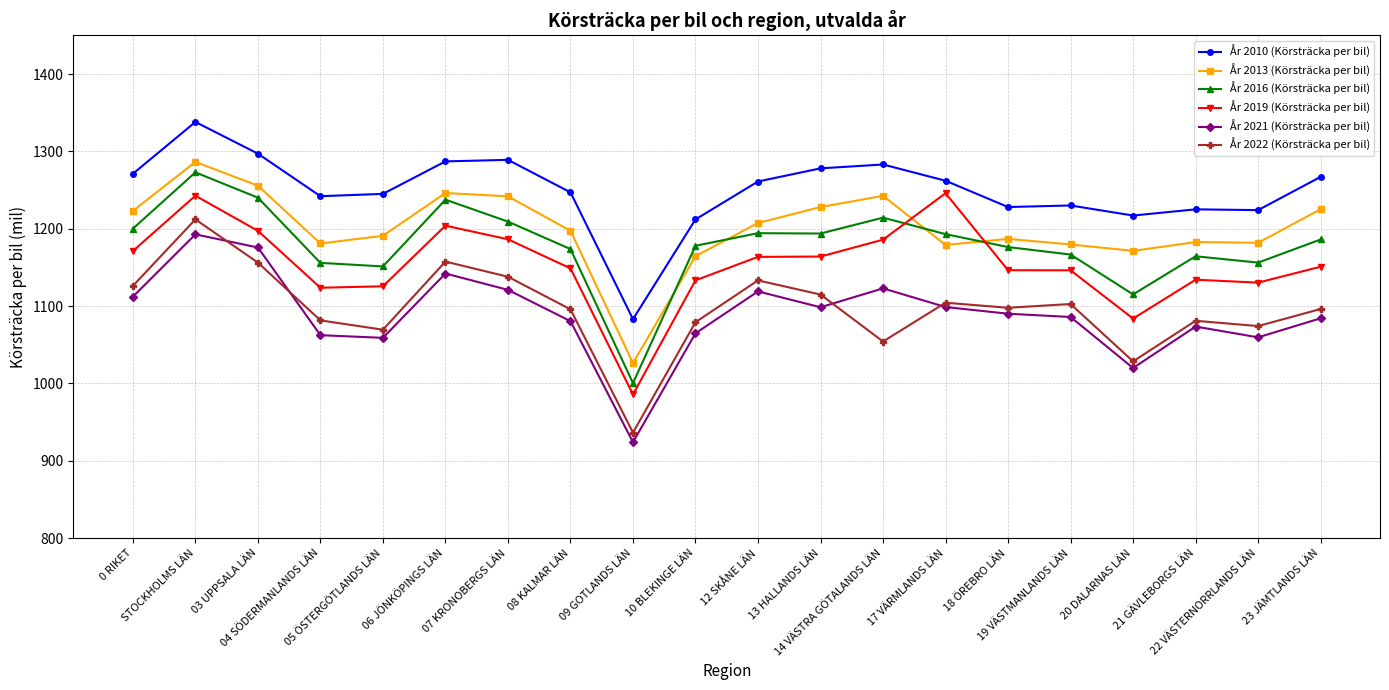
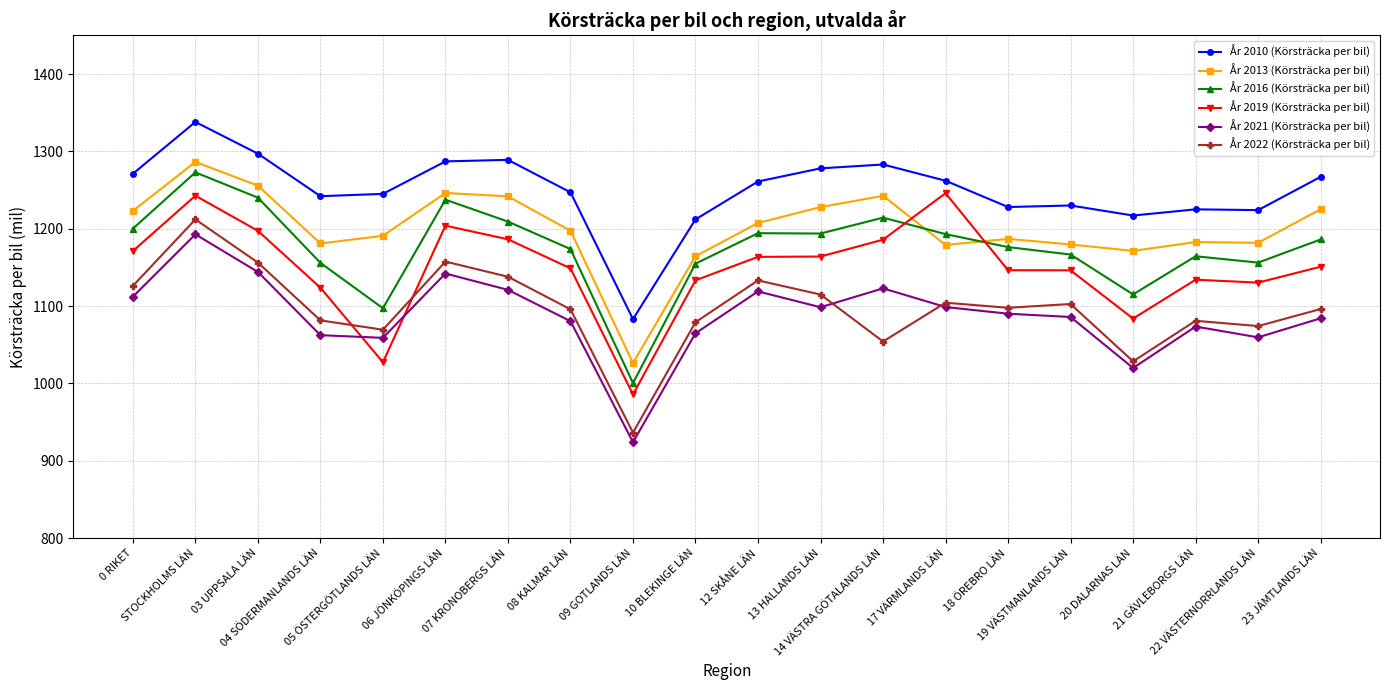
  {
    "År 2010 (Körsträcka per bil)": {
      "0 RIKET": 1270,
      "STOCKHOLMS LÄN": 1340,
      "03 UPPSALA LÄN": 1300,
      "04 SÖDERMANLANDS LÄN": 1240,
      "05 ÖSTERGÖTLANDS LÄN": 1250,
      "06 JÖNKÖPINGS LÄN": 1290,
      "07 KRONOBERGS LÄN": 1290,
      "08 KALMAR LÄN": 1250,
      "09 GOTLANDS LÄN": 1080,
      "10 BLEKINGE LÄN": 1210,
      "12 SKÅNE LÄN": 1260,
      "13 HALLANDS LÄN": 1280,
      "14 VÄSTRA GÖTALANDS LÄN": 1280,
      "17 VÄRMLANDS LÄN": 1260,
      "18 ÖREBRO LÄN": 1230,
      "19 VÄSTMANLANDS LÄN": 1230,
      "20 DALARNAS LÄN": 1220,
      "21 GÄVLEBORGS LÄN": 1230,
      "22 VÄSTERNORRLANDS LÄN": 1220,
      "23 JÄMTLANDS LÄN": 1270
    },
    "År 2013 (Körsträcka per bil)": {
      "0 RIKET": 1220,
      "STOCKHOLMS LÄN": 1290,
      "03 UPPSALA LÄN": 1260,
      "04 SÖDERMANLANDS LÄN": 1180,
      "05 ÖSTERGÖTLANDS LÄN": 1190,
      "06 JÖNKÖPINGS LÄN": 1250,
      "07 KRONOBERGS LÄN": 1240,
      "08 KALMAR LÄN": 1200,
      "09 GOTLANDS LÄN": 1030,
      "10 BLEKINGE LÄN": 1160,
      "12 SKÅNE LÄN": 1210,
      "13 HALLANDS LÄN": 1230,
      "14 VÄSTRA GÖTALANDS LÄN": 1240,
      "17 VÄRMLANDS LÄN": 1180,
      "18 ÖREBRO LÄN": 1190,
      "19 VÄSTMANLANDS LÄN": 1180,
      "20 DALARNAS LÄN": 1170,
      "21 GÄVLEBORGS LÄN": 1180,
      "22 VÄSTERNORRLANDS LÄN": 1180,
      "23 JÄMTLANDS LÄN": 1230
    },
    "År 2016 (Körsträcka per bil)": {
      "0 RIKET": 1200,
      "STOCKHOLMS LÄN": 1270,
      "03 UPPSALA LÄN": 1240,
      "04 SÖDERMANLANDS LÄN": 1160,
-     "05 ÖSTERGÖTLANDS LÄN": 1150,
+     "05 ÖSTERGÖTLANDS LÄN": 1100,
      "06 JÖNKÖPINGS LÄN": 1240,
      "07 KRONOBERGS LÄN": 1210,
      "08 KALMAR LÄN": 1170,
      "09 GOTLANDS LÄN": 1000,
-     "10 BLEKINGE LÄN": 1180,
+     "10 BLEKINGE LÄN": 1150,
      "12 SKÅNE LÄN": 1190,
      "13 HALLANDS LÄN": 1190,
      "14 VÄSTRA GÖTALANDS LÄN": 1210,
      "17 VÄRMLANDS LÄN": 1190,
      "18 ÖREBRO LÄN": 1180,
      "19 VÄSTMANLANDS LÄN": 1170,
      "20 DALARNAS LÄN": 1110,
      "21 GÄVLEBORGS LÄN": 1160,
      "22 VÄSTERNORRLANDS LÄN": 1160,
      "23 JÄMTLANDS LÄN": 1190
    },
    "År 2019 (Körsträcka per bil)": {
      "0 RIKET": 1170,
      "STOCKHOLMS LÄN": 1240,
      "03 UPPSALA LÄN": 1200,
      "04 SÖDERMANLANDS LÄN": 1120,
-     "05 ÖSTERGÖTLANDS LÄN": 1130,
+     "05 ÖSTERGÖTLANDS LÄN": 1030,
      "06 JÖNKÖPINGS LÄN": 1200,
      "07 KRONOBERGS LÄN": 1190,
      "08 KALMAR LÄN": 1150,
      "09 GOTLANDS LÄN": 990,
      "10 BLEKINGE LÄN": 1130,
      "12 SKÅNE LÄN": 1160,
      "13 HALLANDS LÄN": 1160,
      "14 VÄSTRA GÖTALANDS LÄN": 1190,
      "17 VÄRMLANDS LÄN": 1250,
      "18 ÖREBRO LÄN": 1150,
      "19 VÄSTMANLANDS LÄN": 1150,
      "20 DALARNAS LÄN": 1080,
      "21 GÄVLEBORGS LÄN": 1130,
      "22 VÄSTERNORRLANDS LÄN": 1130,
      "23 JÄMTLANDS LÄN": 1150
    },
    "År 2021 (Körsträcka per bil)": {
      "0 RIKET": 1110,
      "STOCKHOLMS LÄN": 1190,
-     "03 UPPSALA LÄN": 1180,
+     "03 UPPSALA LÄN": 1140,
      "04 SÖDERMANLANDS LÄN": 1060,
      "05 ÖSTERGÖTLANDS LÄN": 1060,
      "06 JÖNKÖPINGS LÄN": 1140,
      "07 KRONOBERGS LÄN": 1120,
      "08 KALMAR LÄN": 1080,
      "09 GOTLANDS LÄN": 920,
      "10 BLEKINGE LÄN": 1060,
      "12 SKÅNE LÄN": 1120,
      "13 HALLANDS LÄN": 1100,
      "14 VÄSTRA GÖTALANDS LÄN": 1120,
      "17 VÄRMLANDS LÄN": 1100,
      "18 ÖREBRO LÄN": 1090,
      "19 VÄSTMANLANDS LÄN": 1090,
      "20 DALARNAS LÄN": 1020,
      "21 GÄVLEBORGS LÄN": 1070,
      "22 VÄSTERNORRLANDS LÄN": 1060,
      "23 JÄMTLANDS LÄN": 1080
    },
    "År 2022 (Körsträcka per bil)": {
      "0 RIKET": 1130,
      "STOCKHOLMS LÄN": 1210,
      "03 UPPSALA LÄN": 1160,
      "04 SÖDERMANLANDS LÄN": 1080,
      "05 ÖSTERGÖTLANDS LÄN": 1070,
      "06 JÖNKÖPINGS LÄN": 1160,
      "07 KRONOBERGS LÄN": 1140,
      "08 KALMAR LÄN": 1100,
      "09 GOTLANDS LÄN": 940,
      "10 BLEKINGE LÄN": 1080,
      "12 SKÅNE LÄN": 1130,
      "13 HALLANDS LÄN": 1110,
      "14 VÄSTRA GÖTALANDS LÄN": 1050,
      "17 VÄRMLANDS LÄN": 1100,
      "18 ÖREBRO LÄN": 1100,
      "19 VÄSTMANLANDS LÄN": 1100,
      "20 DALARNAS LÄN": 1030,
      "21 GÄVLEBORGS LÄN": 1080,
      "22 VÄSTERNORRLANDS LÄN": 1070,
      "23 JÄMTLANDS LÄN": 1100
    }
  }
